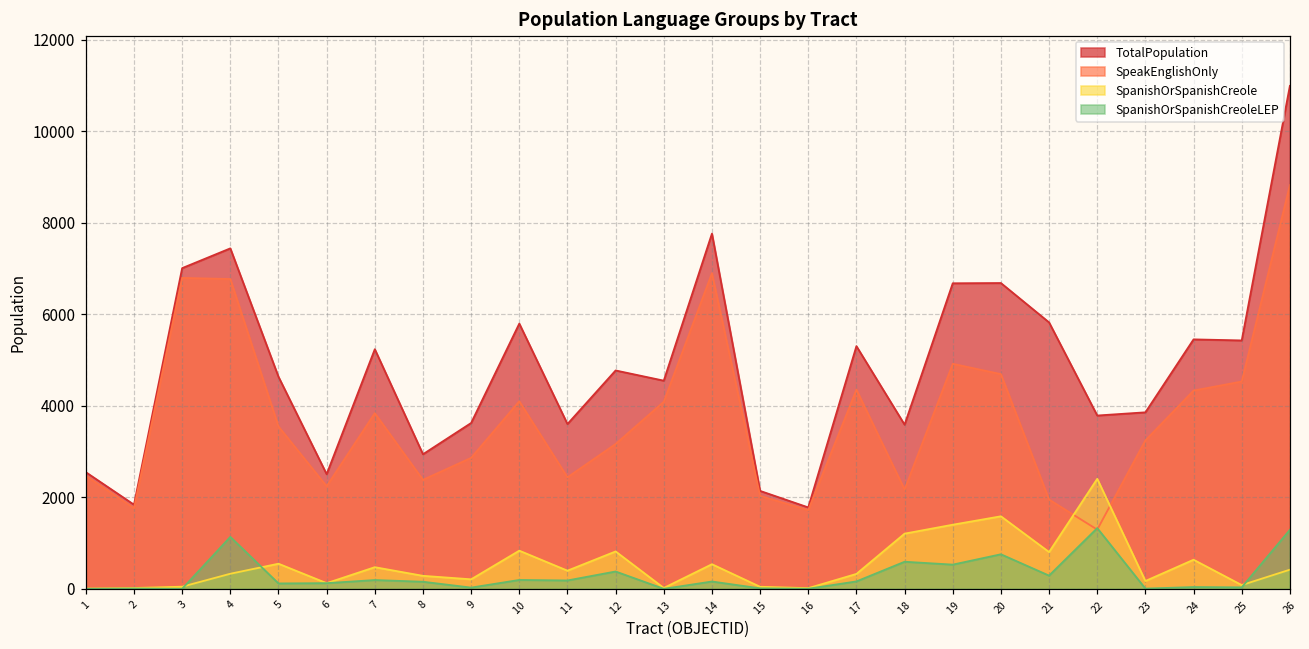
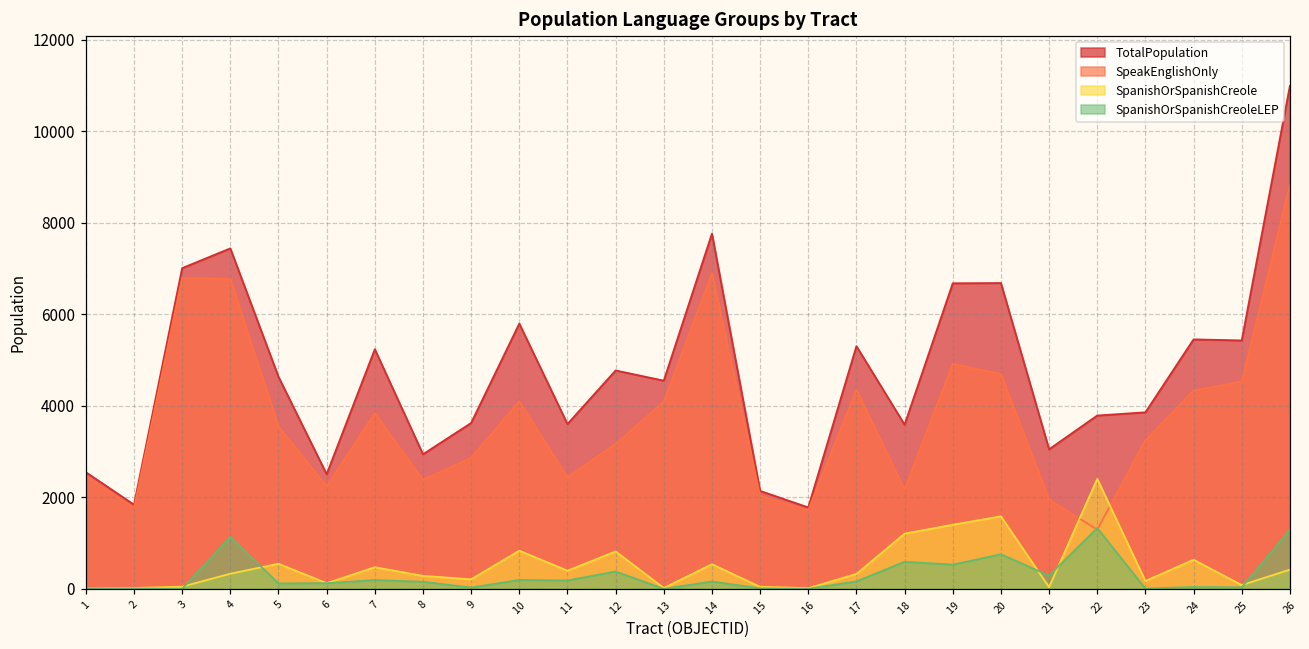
  {
    "TotalPopulation": {
      "1": 2500,
      "2": 1800,
      "3": 7000,
      "4": 7400,
      "5": 4600,
      "6": 2500,
      "7": 5200,
      "8": 2900,
      "9": 3600,
      "10": 5800,
      "11": 3600,
      "12": 4800,
      "13": 4500,
      "14": 7800,
      "15": 2100,
      "17": 5300,
      "18": 3600,
      "19": 6700,
      "20": 6700,
-     "21": 5800,
+     "21": 3000,
      "22": 3800,
      "23": 3900,
      "24": 5500,
      "25": 5400,
      "26": 11000
    },
    "SpeakEnglishOnly": {
      "1": 2500,
      "2": 1800,
      "3": 6800,
      "4": 6800,
      "5": 3500,
      "6": 2200,
      "7": 3800,
      "8": 2400,
      "9": 2900,
      "10": 4100,
      "11": 2400,
      "12": 3200,
      "13": 4100,
      "14": 6900,
      "15": 2000,
      "17": 4400,
      "18": 2200,
      "19": 4900,
      "20": 4700,
      "21": 2000,
      "23": 3200,
      "24": 4300,
      "25": 4500,
      "26": 8800
    },
    "SpanishOrSpanishCreole": {
      "4": 300,
      "5": 500,
      "7": 500,
      "8": 300,
      "9": 200,
      "10": 800,
      "11": 400,
      "12": 800,
      "14": 500,
      "17": 300,
      "18": 1200,
      "19": 1400,
      "20": 1600,
-     "21": 800,
+     "21": 0,
      "22": 2400,
      "23": 200,
      "24": 600,
      "26": 400
    },
    "SpanishOrSpanishCreoleLEP": {
      "4": 1100,
      "5": 100,
      "7": 200,
      "8": 200,
      "9": 0,
      "10": 200,
      "11": 200,
      "12": 400,
      "14": 200,
      "17": 200,
      "18": 600,
      "19": 500,
      "20": 800,
      "21": 300,
      "23": 0,
      "24": 0,
      "26": 1300
    }
  }
